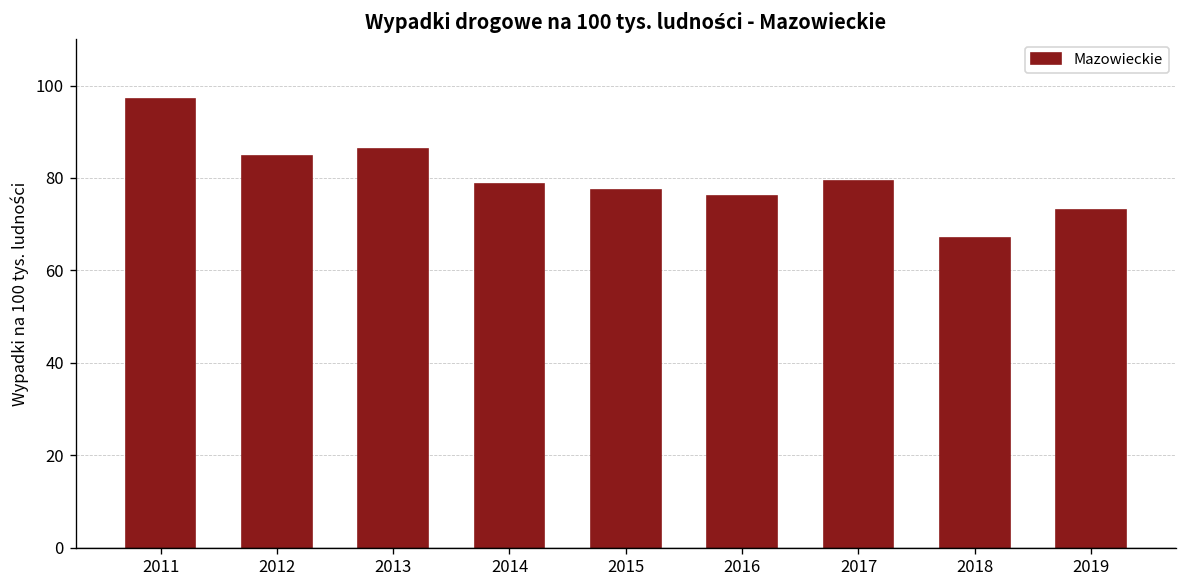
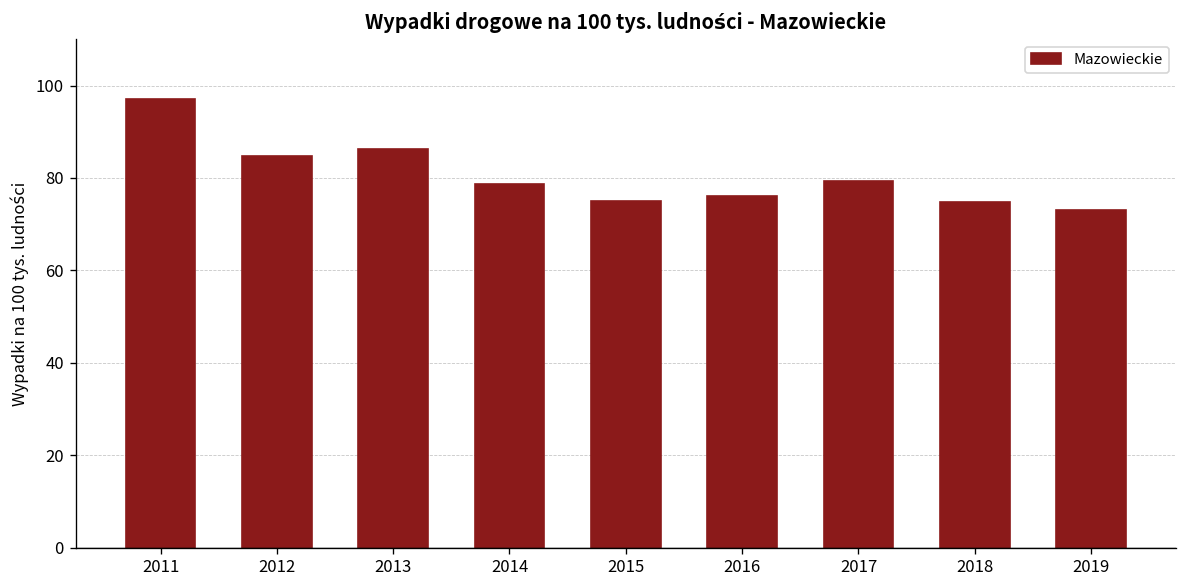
  {
    "2011": 97,
    "2012": 85,
    "2013": 86,
    "2014": 79,
-   "2015": 78,
+   "2015": 75,
    "2016": 76,
    "2017": 79,
-   "2018": 67,
+   "2018": 75,
    "2019": 73
  }
